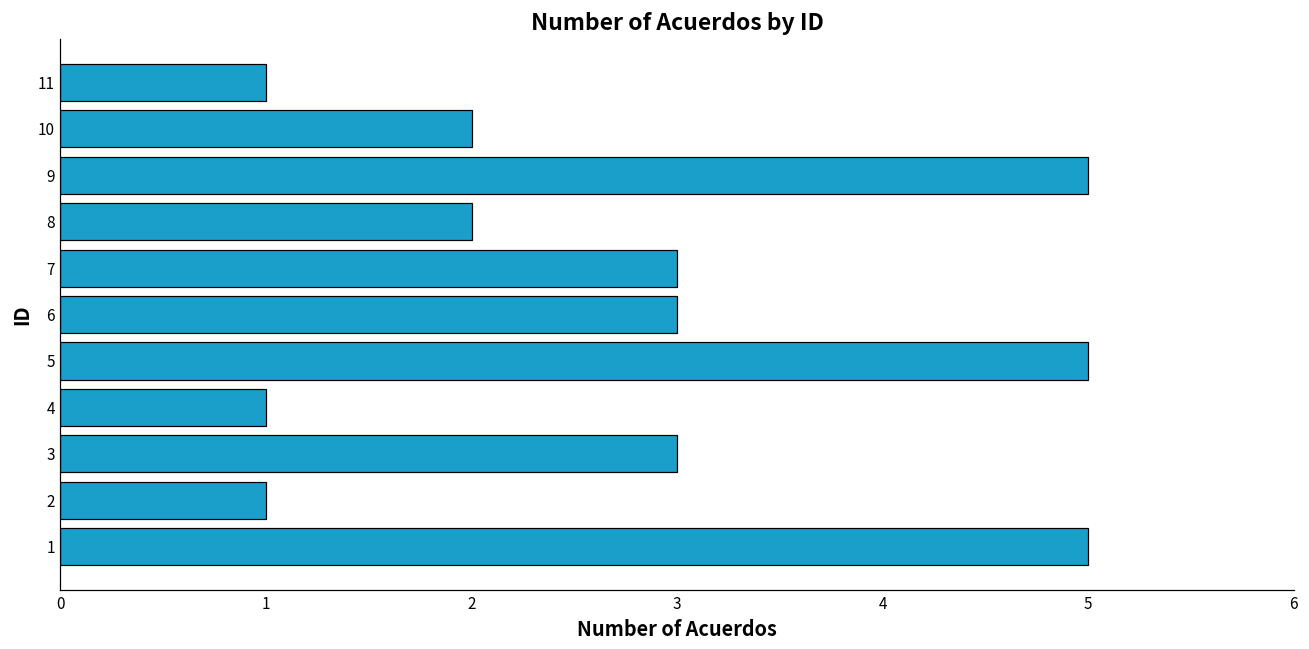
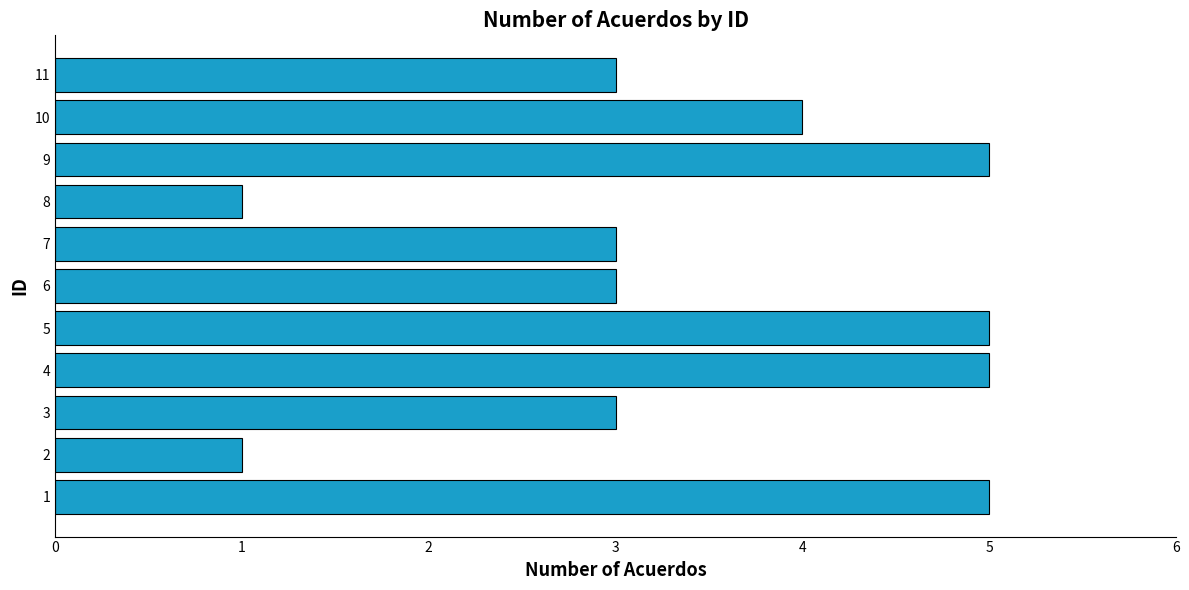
  {
-   "11": 1,
-   "10": 2,
+   "11": 3,
+   "10": 4,
    "9": 5,
-   "8": 2,
+   "8": 1,
    "7": 3,
    "6": 3,
    "5": 5,
-   "4": 1,
+   "4": 5,
    "3": 3,
    "2": 1,
    "1": 5
  }
